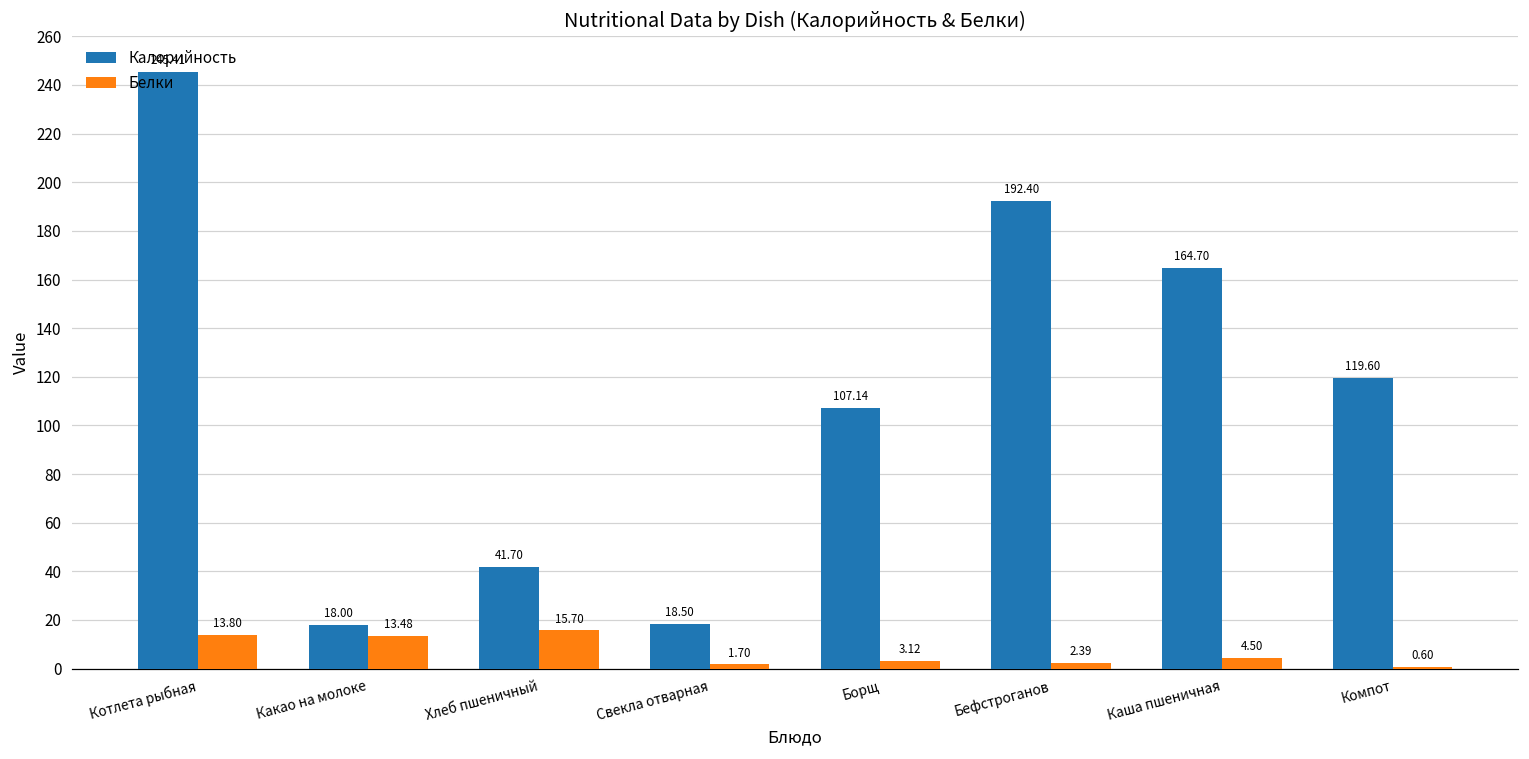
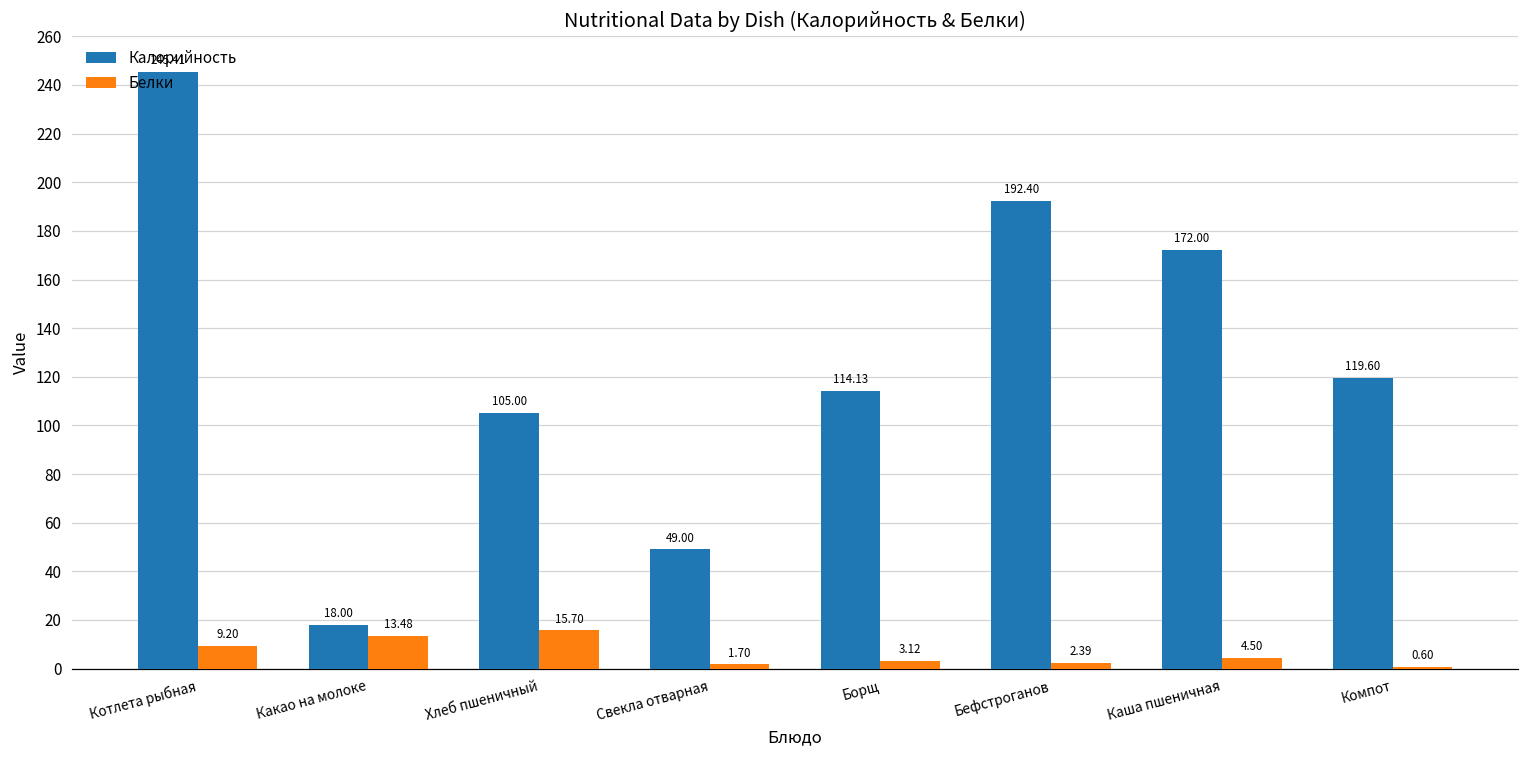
  {
    "Калорийность": {
      "Котлета рыбная": 245.41,
      "Какао на молоке": 18.00,
-     "Хлеб пшеничный": 41.70,
-     "Свекла отварная": 18.50,
-     "Борщ": 107.14,
+     "Хлеб пшеничный": 105.00,
+     "Свекла отварная": 49.00,
+     "Борщ": 114.13,
      "Бефстроганов": 192.40,
-     "Каша пшеничная": 164.70,
+     "Каша пшеничная": 172.00,
      "Компот": 119.60
    },
    "Белки": {
-     "Котлета рыбная": 13.80,
+     "Котлета рыбная": 9.20,
      "Какао на молоке": 13.48,
      "Хлеб пшеничный": 15.70,
      "Свекла отварная": 1.70,
      "Борщ": 3.12,
      "Бефстроганов": 2.39,
      "Каша пшеничная": 4.50,
      "Компот": 0.60
    }
  }
